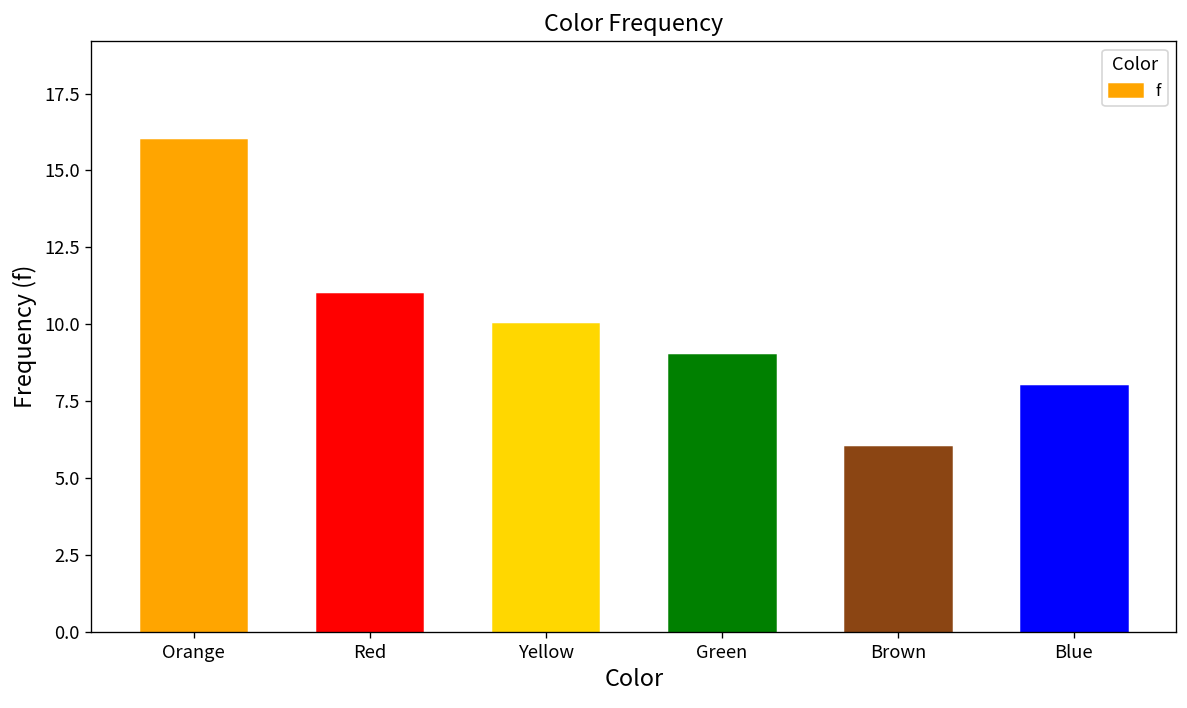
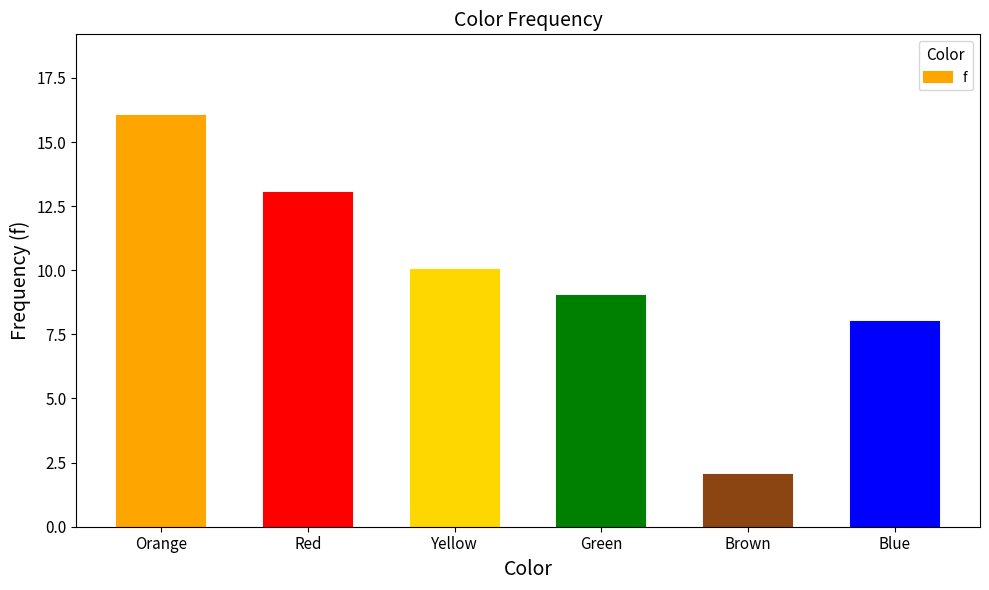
  {
    "Orange": 16,
-   "Red": 11,
+   "Red": 13,
    "Yellow": 10,
    "Green": 9,
-   "Brown": 6,
+   "Brown": 2,
    "Blue": 8
  }
